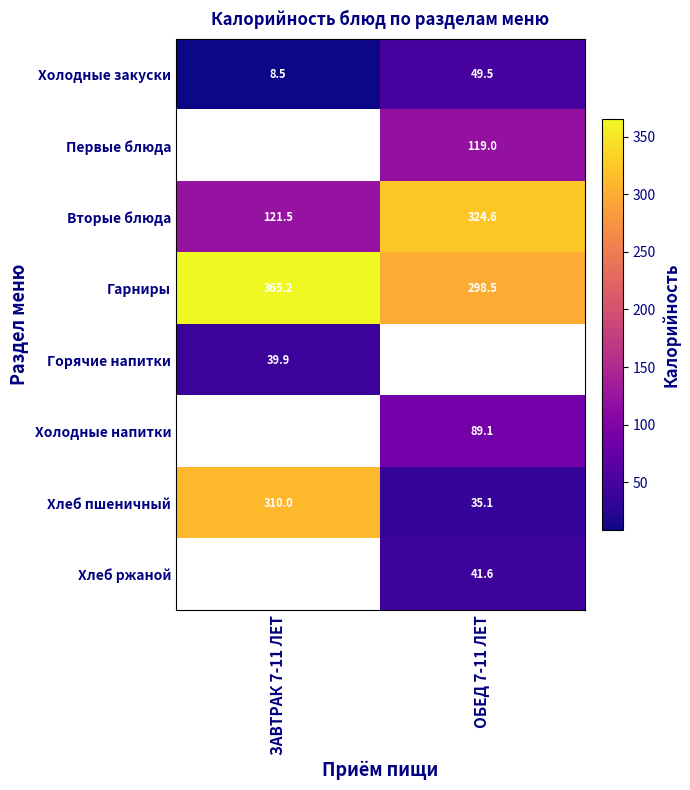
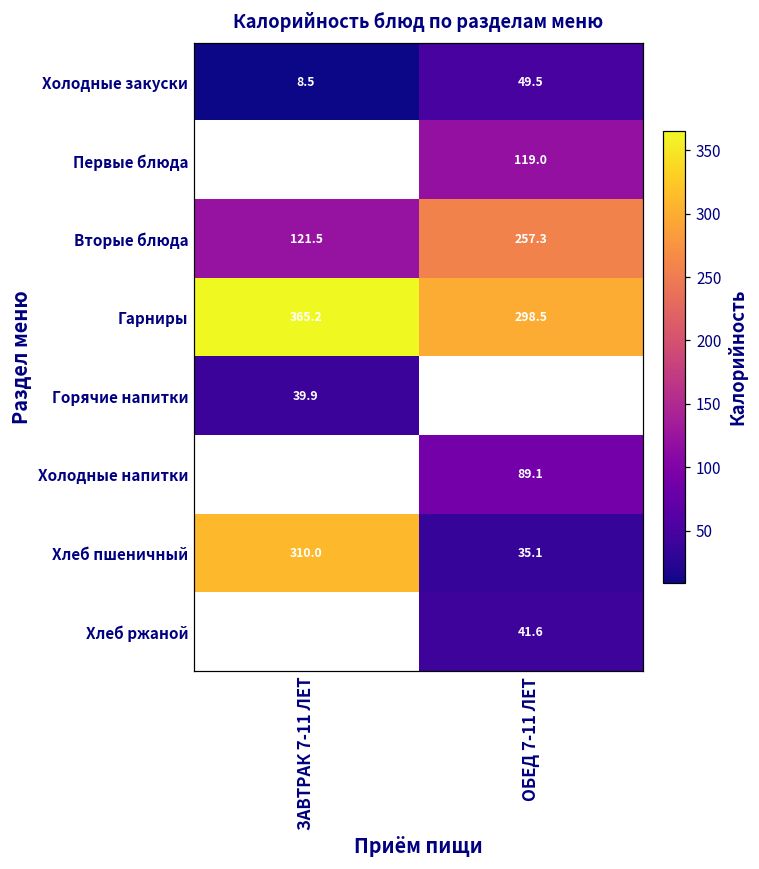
  {
    "Холодные закуски": {
      "ЗАВТРАК 7-11 ЛЕТ": 8.5,
      "ОБЕД 7-11 ЛЕТ": 49.5
    },
    "Первые блюда": {
      "ОБЕД 7-11 ЛЕТ": 119.0
    },
    "Вторые блюда": {
      "ЗАВТРАК 7-11 ЛЕТ": 121.5,
-     "ОБЕД 7-11 ЛЕТ": 324.6
+     "ОБЕД 7-11 ЛЕТ": 257.3
    },
    "Гарниры": {
      "ЗАВТРАК 7-11 ЛЕТ": 365.2,
      "ОБЕД 7-11 ЛЕТ": 298.5
    },
    "Горячие напитки": {
      "ЗАВТРАК 7-11 ЛЕТ": 39.9
    },
    "Холодные напитки": {
      "ОБЕД 7-11 ЛЕТ": 89.1
    },
    "Хлеб пшеничный": {
      "ЗАВТРАК 7-11 ЛЕТ": 310.0,
      "ОБЕД 7-11 ЛЕТ": 35.1
    },
    "Хлеб ржаной": {
      "ОБЕД 7-11 ЛЕТ": 41.6
    }
  }
